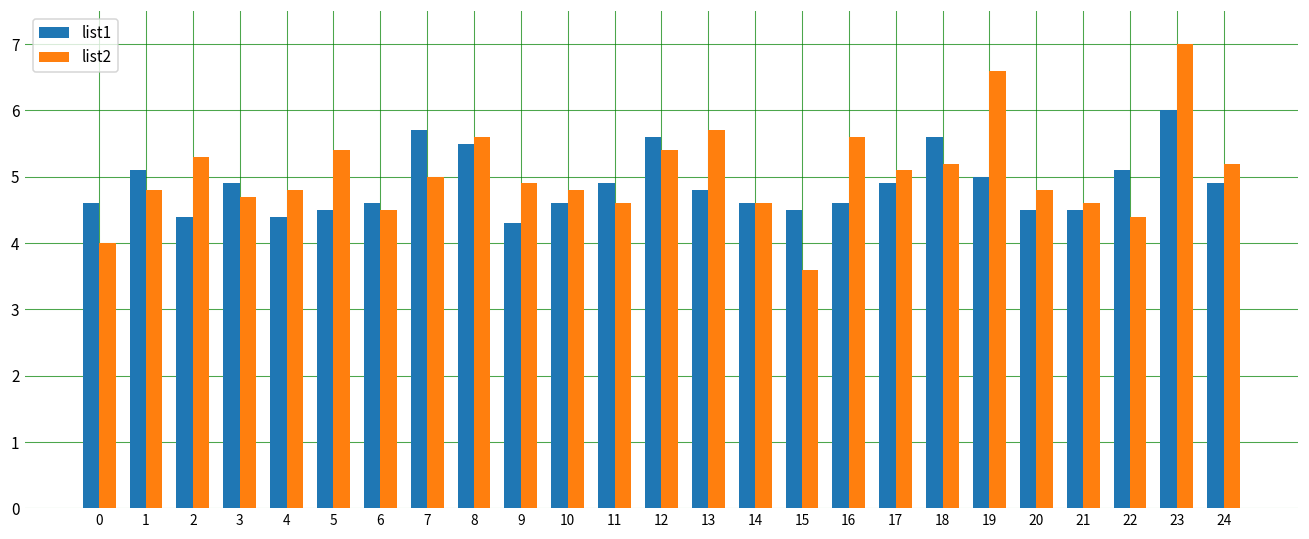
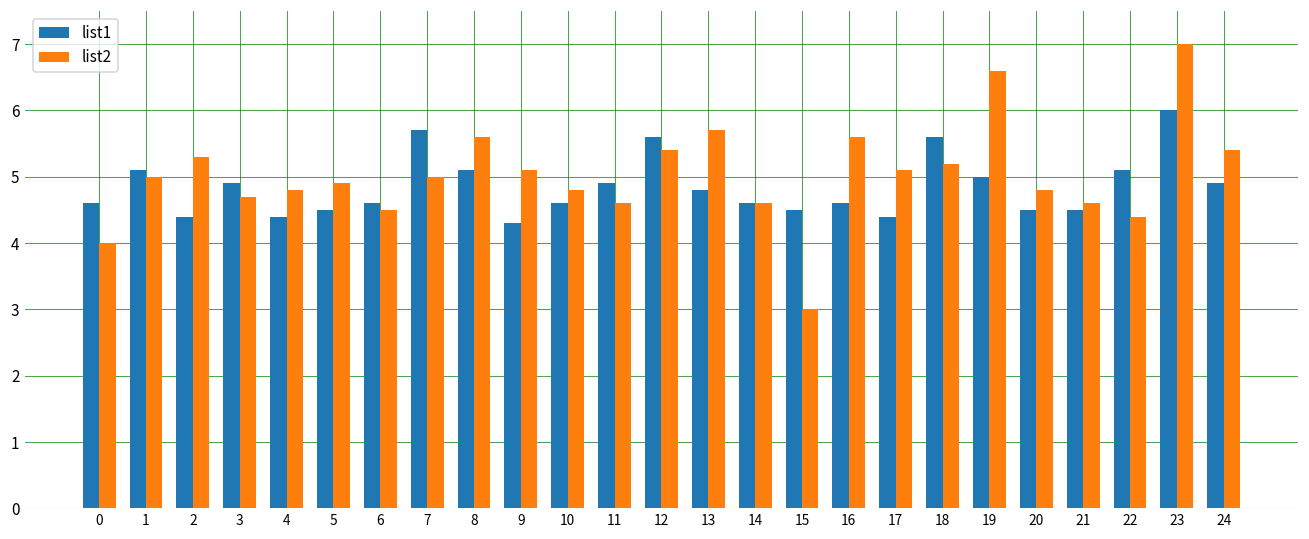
  {
    "list1": {
      "0": 4.6,
      "1": 5.1,
      "2": 4.4,
      "3": 4.9,
      "4": 4.4,
      "5": 4.5,
      "6": 4.6,
      "7": 5.7,
-     "8": 5.5,
+     "8": 5.1,
      "9": 4.3,
      "10": 4.6,
      "11": 4.9,
      "12": 5.6,
      "13": 4.8,
      "14": 4.6,
      "15": 4.5,
      "16": 4.6,
-     "17": 4.9,
+     "17": 4.4,
      "18": 5.6,
      "19": 5.0,
      "20": 4.5,
      "21": 4.5,
      "22": 5.1,
      "23": 6.0,
      "24": 4.9
    },
    "list2": {
      "0": 4.0,
-     "1": 4.8,
+     "1": 5.0,
      "2": 5.3,
      "3": 4.7,
      "4": 4.8,
-     "5": 5.4,
+     "5": 4.9,
      "6": 4.5,
      "7": 5.0,
      "8": 5.6,
-     "9": 4.9,
+     "9": 5.1,
      "10": 4.8,
      "11": 4.6,
      "12": 5.4,
      "13": 5.7,
      "14": 4.6,
-     "15": 3.6,
+     "15": 3.0,
      "16": 5.6,
      "17": 5.1,
      "18": 5.2,
      "19": 6.6,
      "20": 4.8,
      "21": 4.6,
      "22": 4.4,
      "23": 7.0,
-     "24": 5.2
+     "24": 5.4
    }
  }
